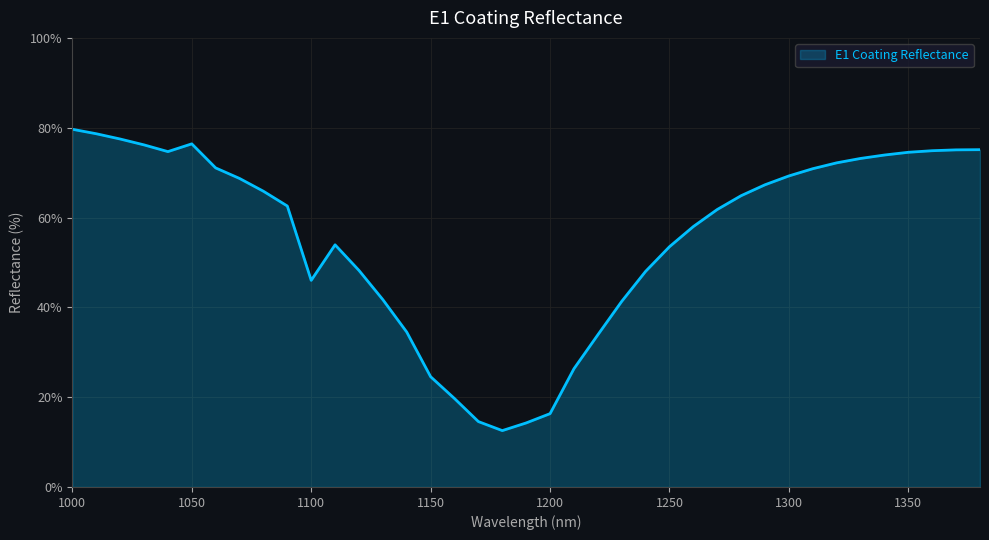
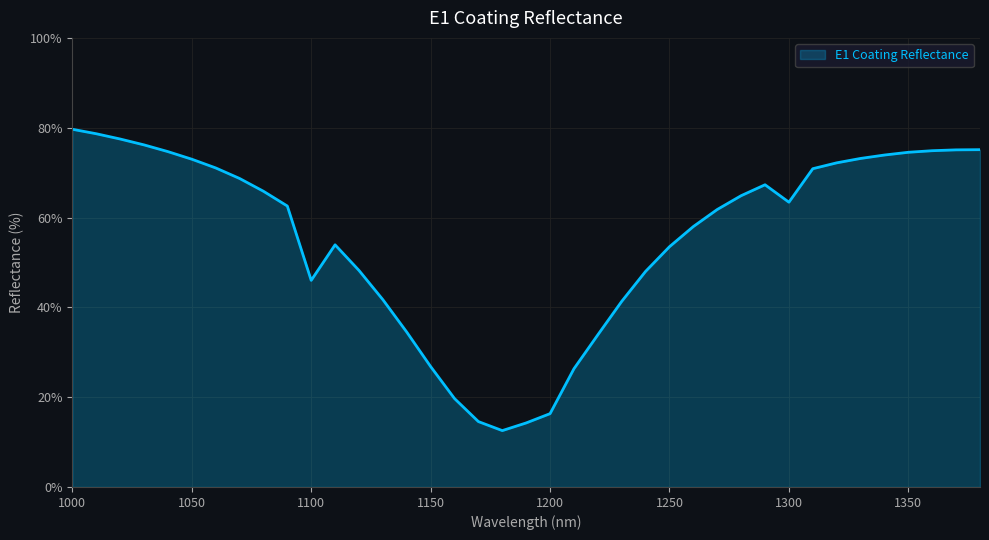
  {
    "1000": "80%",
-   "1050": "76%",
+   "1050": "73%",
    "1100": "46%",
-   "1150": "25%",
+   "1150": "27%",
    "1200": "16%",
    "1250": "54%",
-   "1300": "69%",
+   "1300": "63%",
    "1350": "75%"
  }
